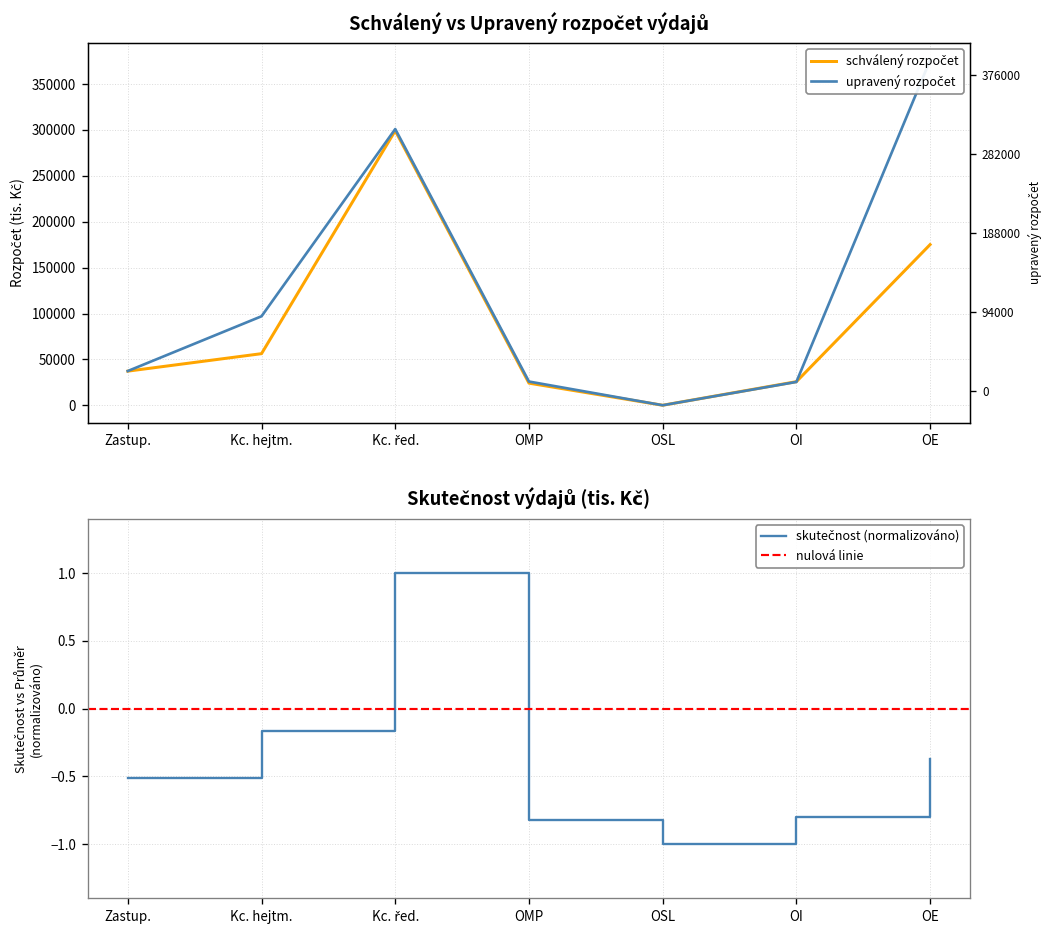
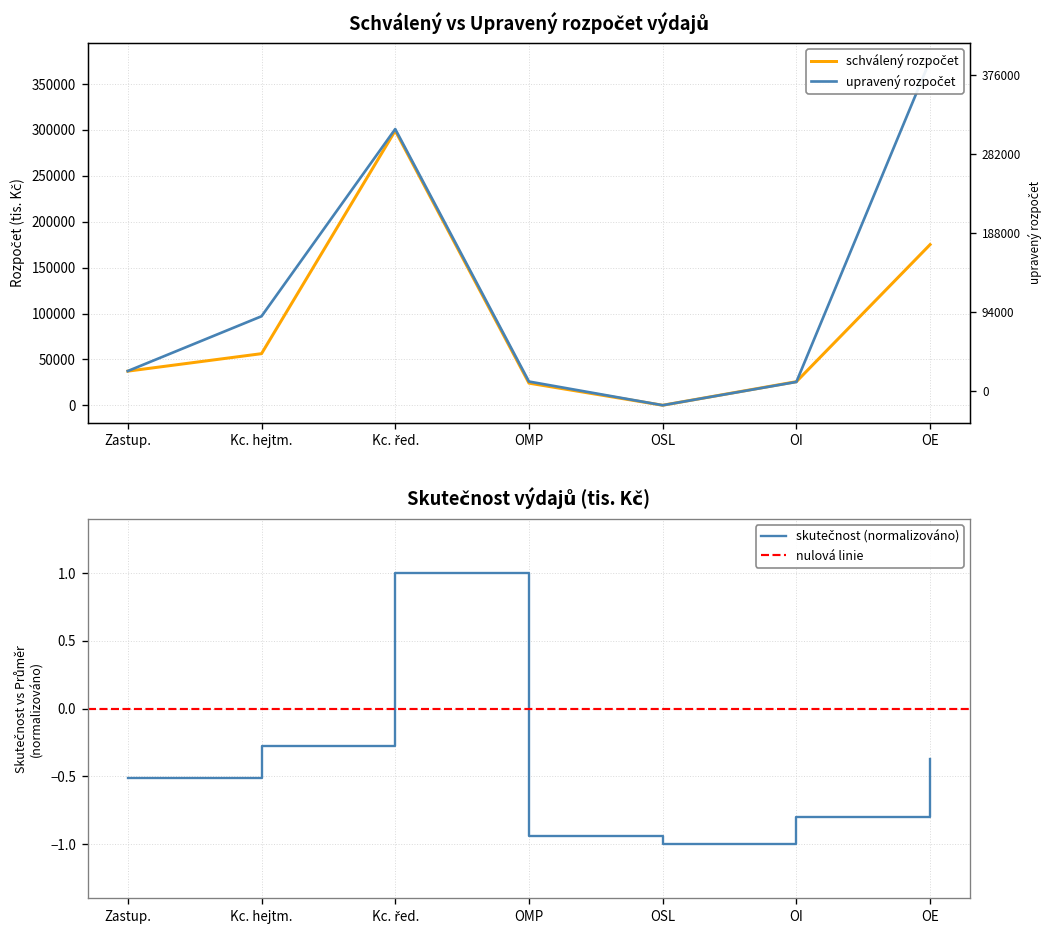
  {
    "Skutečnost výdajů (tis. Kč)": {
      "Zastup.": -0.51,
-     "Kc. hejtm.": -0.16,
+     "Kc. hejtm.": -0.27,
      "Kc. řed.": 1.00,
-     "OMP": -0.82,
+     "OMP": -0.94,
      "OSL": -1.00,
      "OI": -0.80,
      "OE": -0.37
    }
  }
